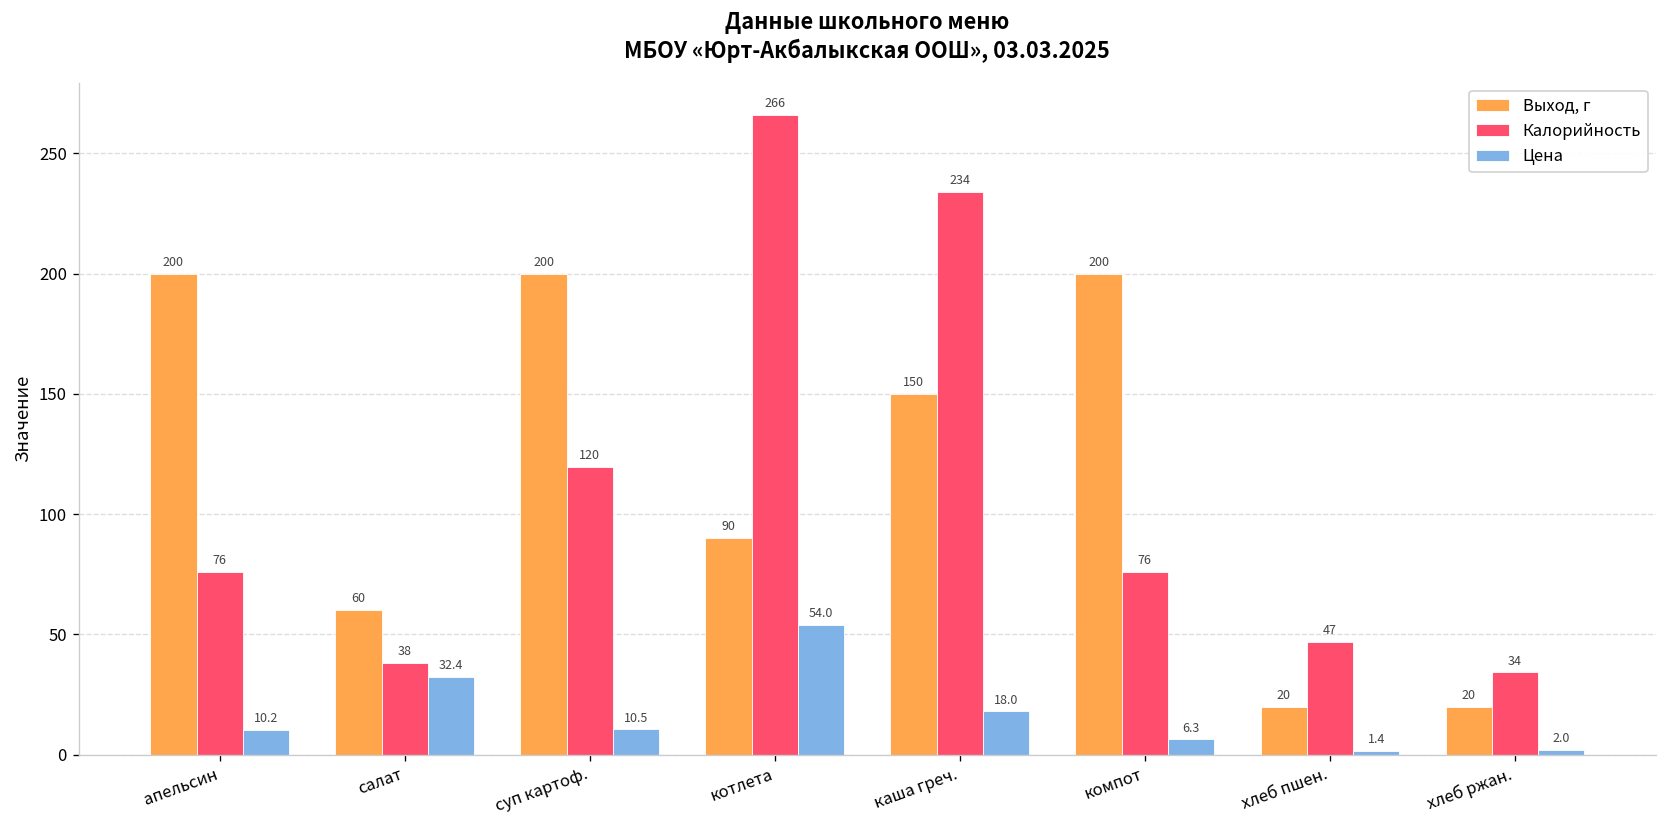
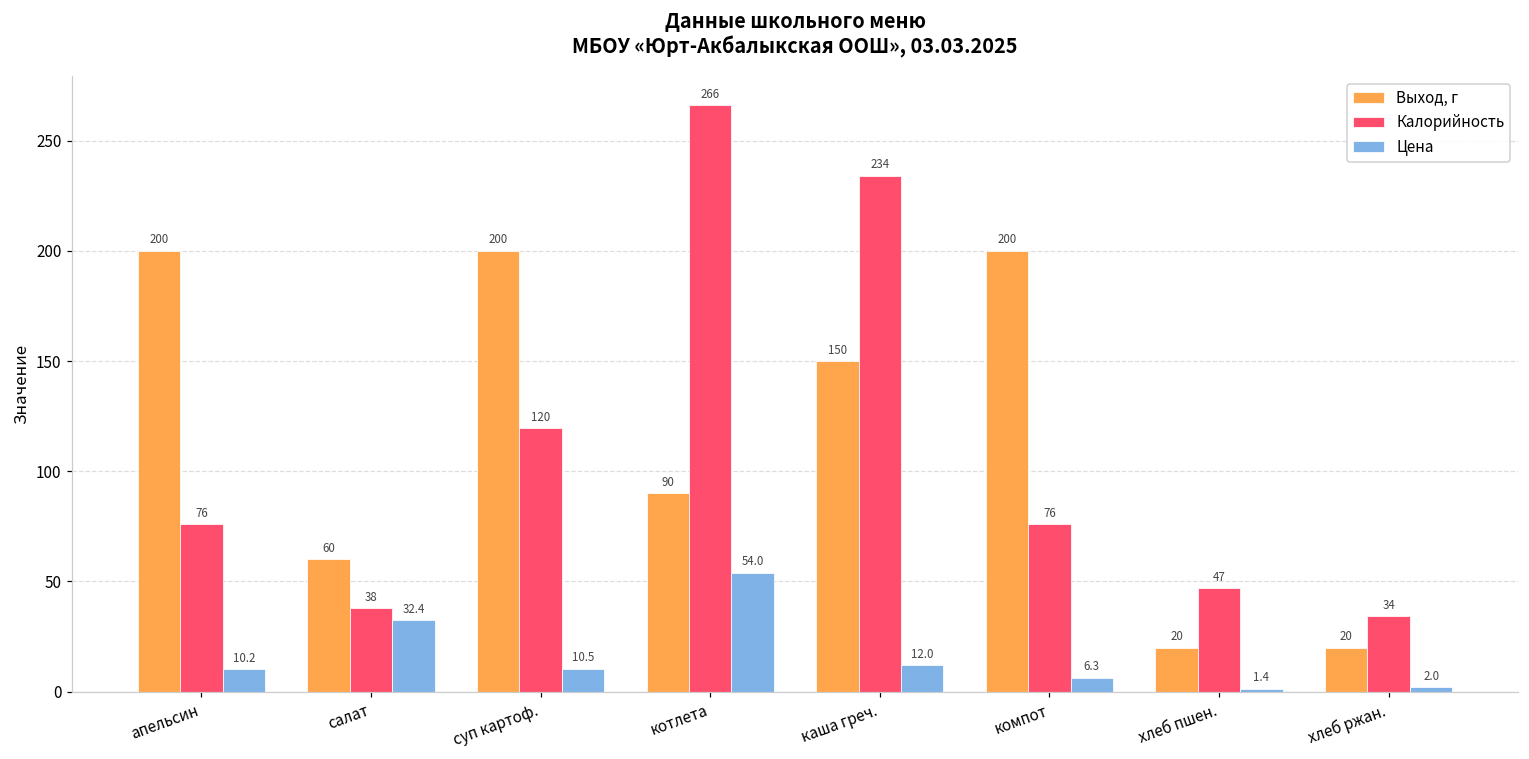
  {
    "Выход, г": {
      "апельсин": 200,
      "салат": 60,
      "суп картоф.": 200,
      "котлета": 90,
      "каша греч.": 150,
      "компот": 200,
      "хлеб пшен.": 20,
      "хлеб ржан.": 20
    },
    "Калорийность": {
      "апельсин": 76,
      "салат": 38,
      "суп картоф.": 120,
      "котлета": 266,
      "каша греч.": 234,
      "компот": 76,
      "хлеб пшен.": 47,
      "хлеб ржан.": 34
    },
    "Цена": {
      "апельсин": 10.2,
      "салат": 32.4,
      "суп картоф.": 10.5,
      "котлета": 54.0,
-     "каша греч.": 18.0,
+     "каша греч.": 12.0,
      "компот": 6.3,
      "хлеб пшен.": 1.4,
      "хлеб ржан.": 2.0
    }
  }
